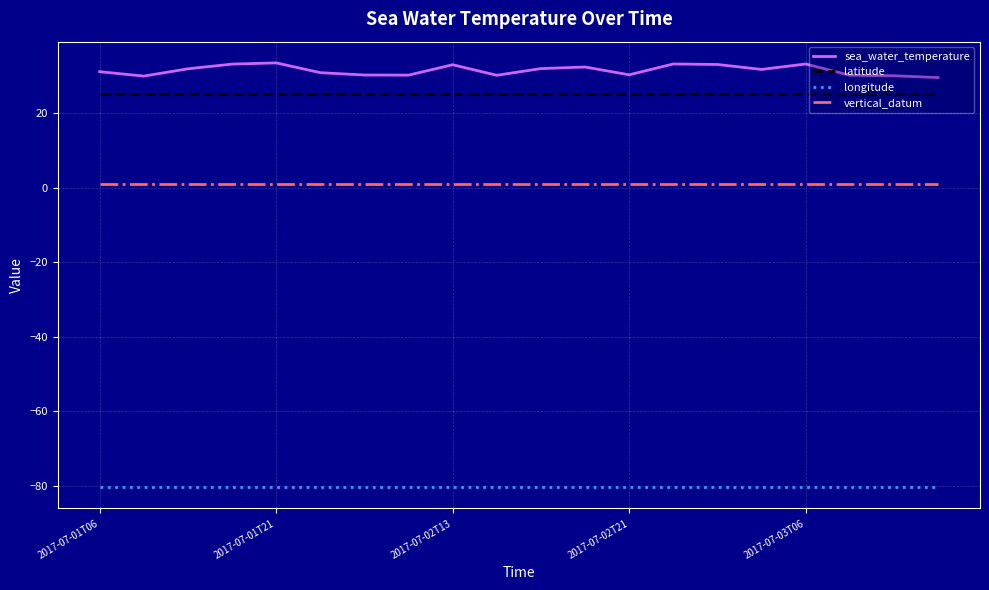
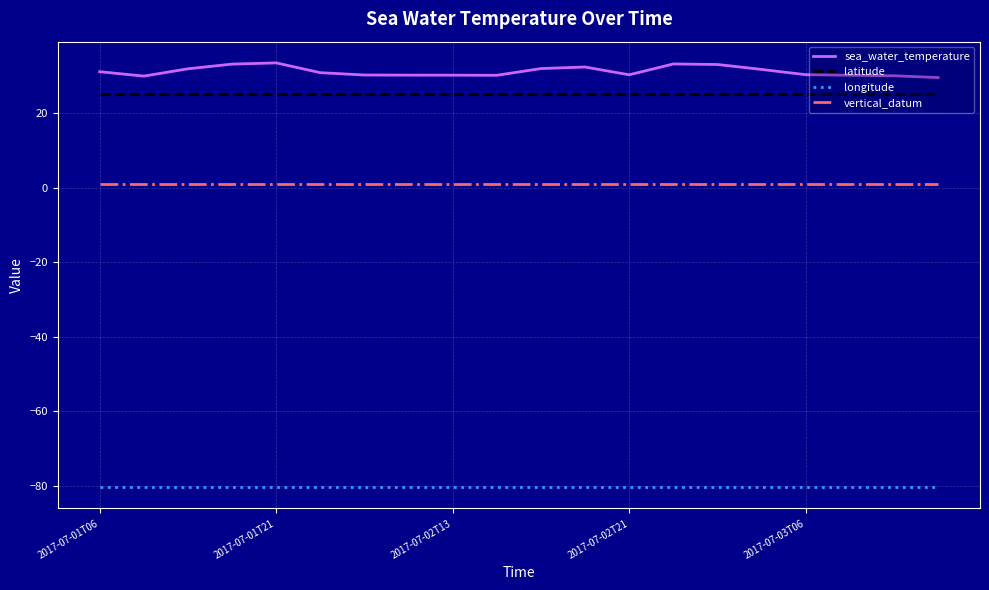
  {
    "sea_water_temperature": {
      "2017-07-01T06": 31,
      "2017-07-01T21": 34,
-     "2017-07-02T13": 33,
+     "2017-07-02T13": 30,
      "2017-07-02T21": 30,
-     "2017-07-03T06": 33
+     "2017-07-03T06": 30
    },
    "latitude": {
      "2017-07-01T06": 25,
      "2017-07-01T21": 25,
      "2017-07-02T13": 25,
      "2017-07-02T21": 25,
      "2017-07-03T06": 25
    },
    "longitude": {
      "2017-07-01T06": -80,
      "2017-07-01T21": -80,
      "2017-07-02T13": -80,
      "2017-07-02T21": -80,
      "2017-07-03T06": -80
    },
    "vertical_datum": {
      "2017-07-01T06": 1,
      "2017-07-01T21": 1,
      "2017-07-02T13": 1,
      "2017-07-02T21": 1,
      "2017-07-03T06": 1
    }
  }
